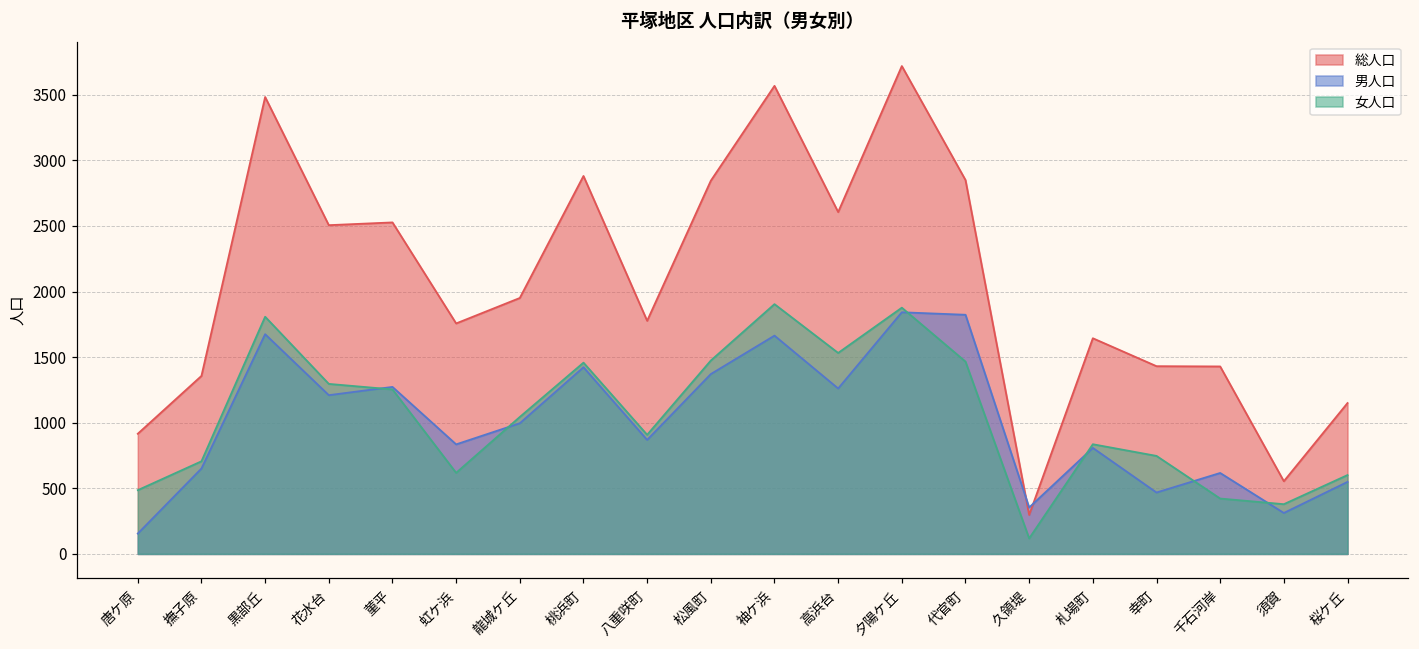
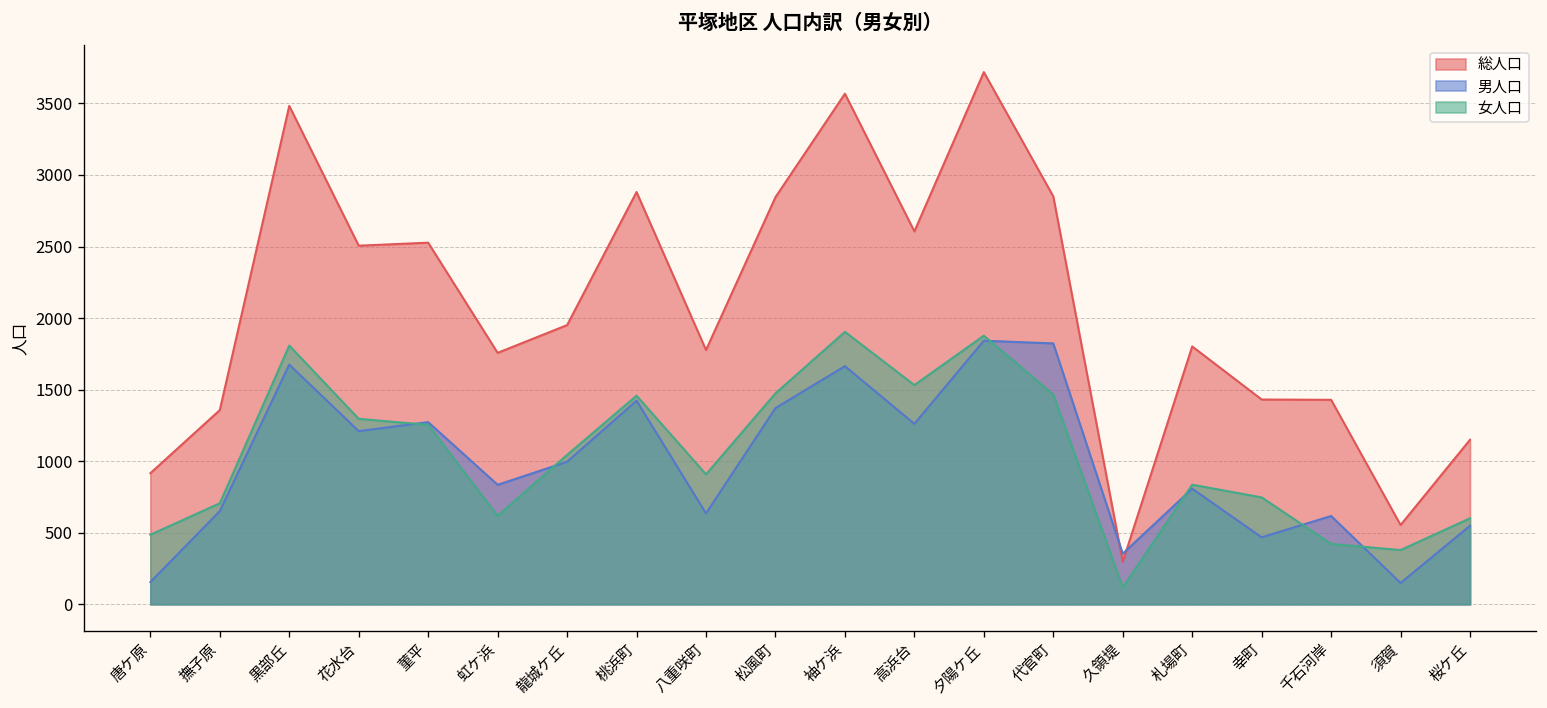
  {
    "総人口": {
      "唐ケ原": 920,
      "撫子原": 1360,
      "黒部丘": 3480,
      "花水台": 2510,
      "菫平": 2530,
      "虹ケ浜": 1760,
      "龍城ケ丘": 1950,
      "桃浜町": 2880,
      "八重咲町": 1780,
      "松風町": 2850,
      "袖ケ浜": 3570,
      "高浜台": 2610,
      "夕陽ケ丘": 3720,
      "代官町": 2850,
      "久領堤": 300,
-     "札場町": 1640,
+     "札場町": 1800,
      "幸町": 1430,
      "千石河岸": 1430,
      "須賀": 550,
      "桜ケ丘": 1150
    },
    "男人口": {
      "唐ケ原": 160,
      "撫子原": 650,
      "黒部丘": 1680,
      "花水台": 1210,
      "虹ケ浜": 840,
      "龍城ケ丘": 1000,
      "桃浜町": 1420,
-     "八重咲町": 870,
+     "八重咲町": 640,
      "松風町": 1370,
      "袖ケ浜": 1660,
      "高浜台": 1260,
      "夕陽ケ丘": 1840,
      "代官町": 1820,
      "久領堤": 350,
      "札場町": 810,
      "幸町": 470,
      "千石河岸": 620,
-     "須賀": 310,
+     "須賀": 150,
      "桜ケ丘": 550
    },
    "女人口": {
      "唐ケ原": 490,
      "撫子原": 710,
      "黒部丘": 1810,
      "花水台": 1300,
      "虹ケ浜": 620,
      "龍城ケ丘": 1040,
      "桃浜町": 1460,
      "八重咲町": 910,
      "松風町": 1470,
      "袖ケ浜": 1900,
      "高浜台": 1530,
      "夕陽ケ丘": 1880,
      "代官町": 1470,
      "久領堤": 120,
      "札場町": 840,
      "幸町": 750,
      "千石河岸": 420,
      "須賀": 380,
      "桜ケ丘": 600
    }
  }
